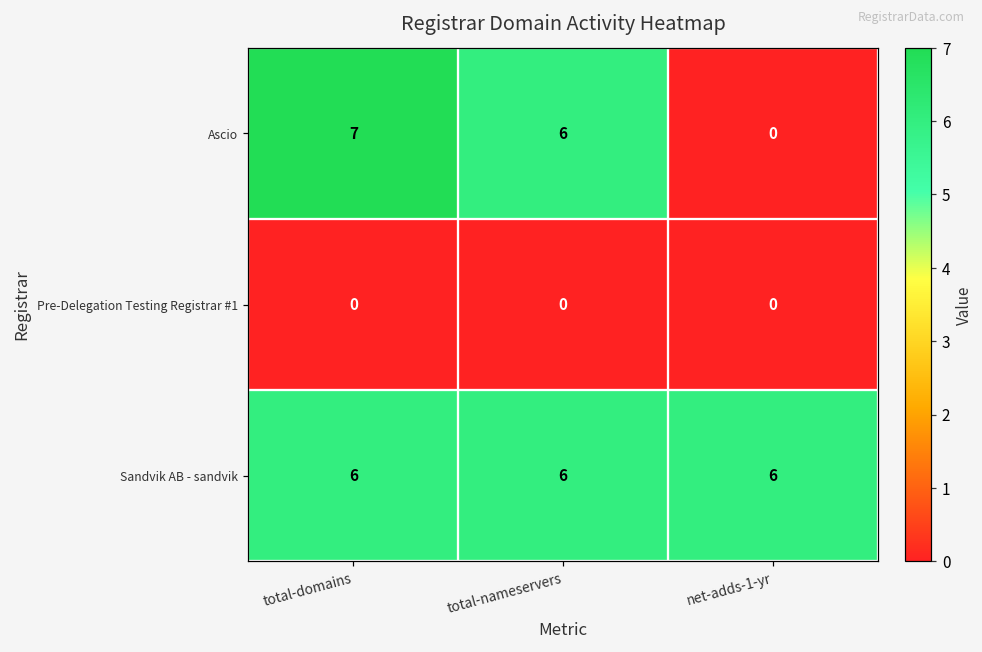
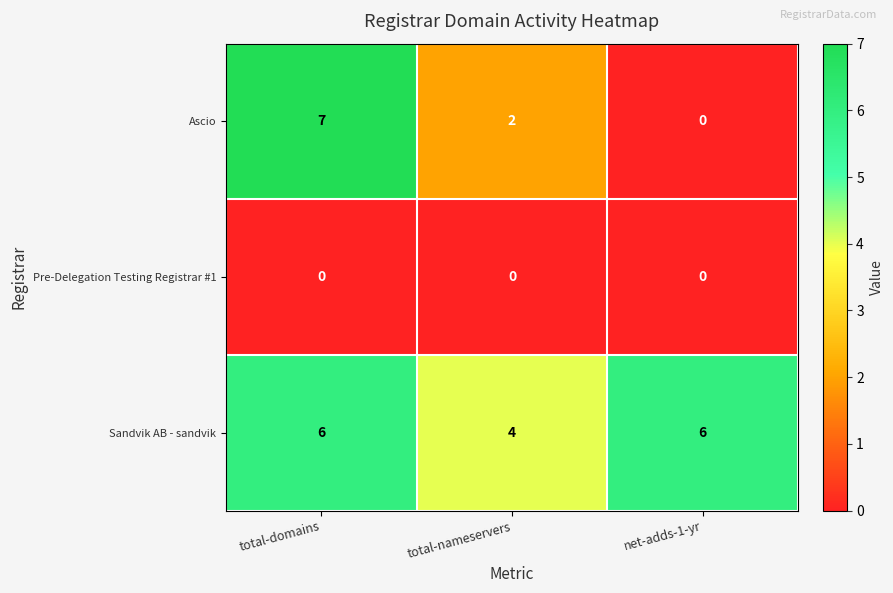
  {
    "Ascio": {
      "total-domains": 7,
-     "total-nameservers": 6,
+     "total-nameservers": 2,
      "net-adds-1-yr": 0
    },
    "Pre-Delegation Testing Registrar #1": {
      "total-domains": 0,
      "total-nameservers": 0,
      "net-adds-1-yr": 0
    },
    "Sandvik AB - sandvik": {
      "total-domains": 6,
-     "total-nameservers": 6,
+     "total-nameservers": 4,
      "net-adds-1-yr": 6
    }
  }
